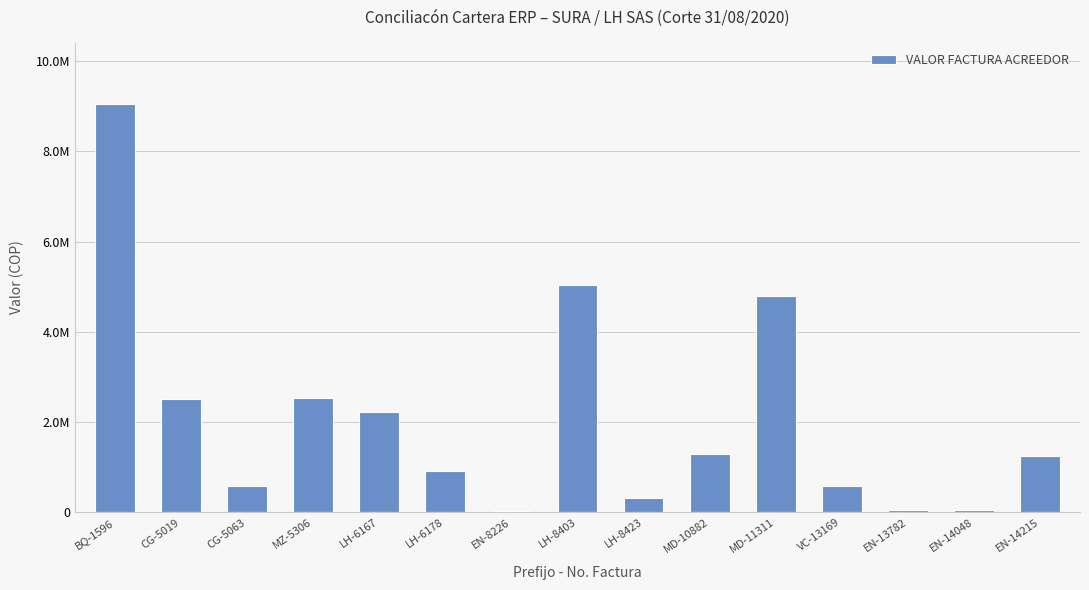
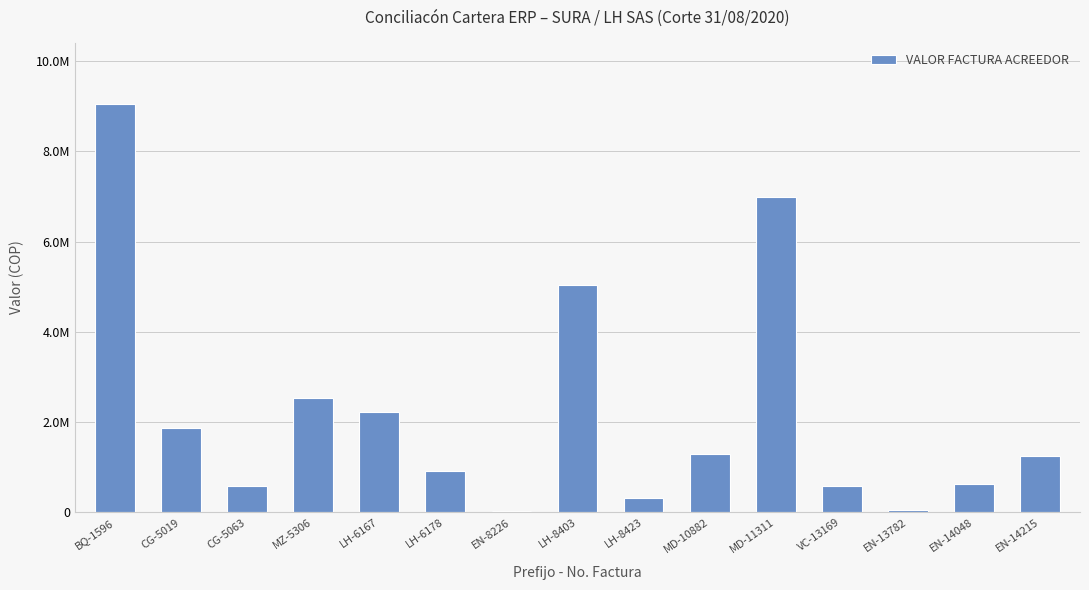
  {
    "BQ-1596": 9000000,
-   "CG-5019": 2500000,
+   "CG-5019": 1900000,
    "CG-5063": 600000,
    "MZ-5306": 2500000,
    "LH-6167": 2200000,
    "LH-6178": 900000,
    "LH-8403": 5000000,
    "LH-8423": 300000,
    "MD-10882": 1300000,
-   "MD-11311": 4800000,
+   "MD-11311": 7000000,
    "VC-13169": 600000,
-   "EN-14048": 100000,
+   "EN-14048": 600000,
    "EN-14215": 1300000
  }
